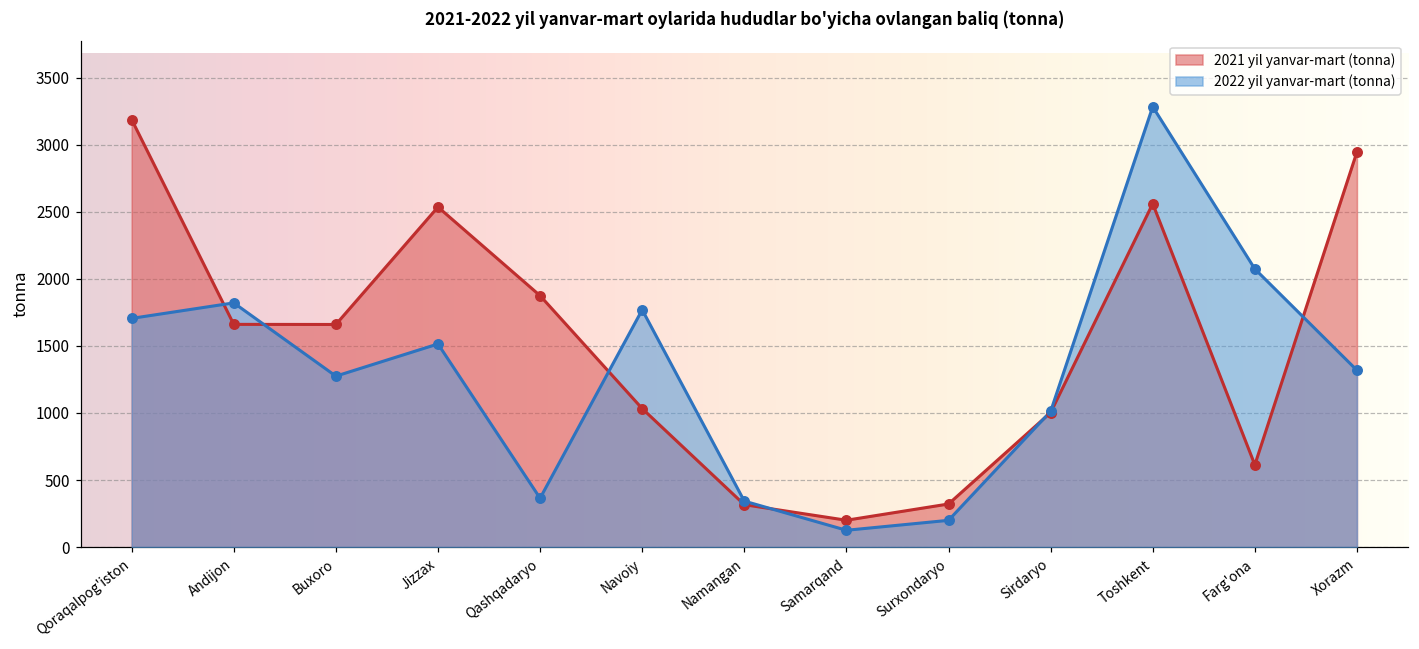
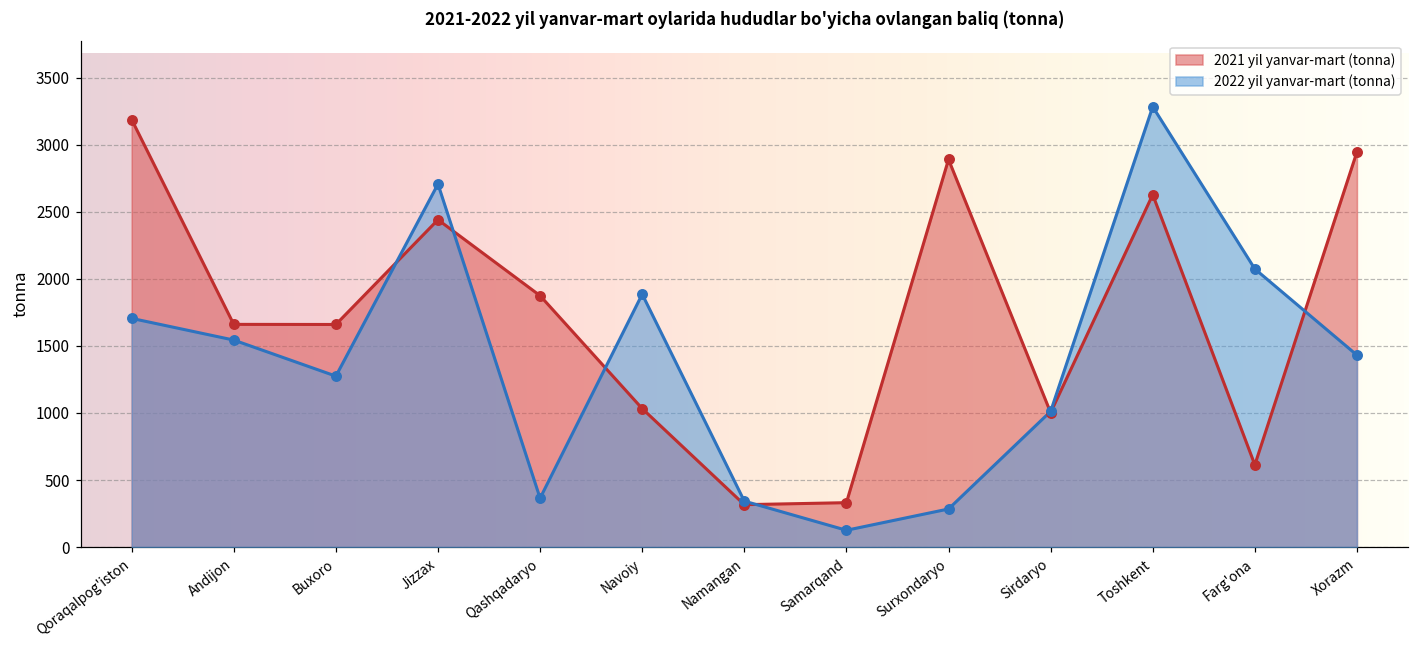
  {
    "2021 yil yanvar-mart (tonna)": {
      "Qoraqalpog'iston": 3190,
      "Andijon": 1660,
      "Buxoro": 1660,
-     "Jizzax": 2540,
+     "Jizzax": 2440,
      "Qashqadaryo": 1880,
      "Navoiy": 1030,
      "Namangan": 320,
-     "Samarqand": 200,
-     "Surxondaryo": 320,
-     "Toshkent": 2560,
+     "Samarqand": 330,
+     "Surxondaryo": 2890,
+     "Toshkent": 2630,
      "Farg'ona": 610,
      "Xorazm": 2950
    },
    "2022 yil yanvar-mart (tonna)": {
      "Qoraqalpog'iston": 1710,
-     "Andijon": 1820,
+     "Andijon": 1540,
      "Buxoro": 1270,
-     "Jizzax": 1510,
+     "Jizzax": 2710,
      "Qashqadaryo": 360,
-     "Navoiy": 1770,
+     "Navoiy": 1890,
      "Namangan": 340,
      "Samarqand": 130,
-     "Surxondaryo": 200,
+     "Surxondaryo": 280,
      "Toshkent": 3280,
      "Farg'ona": 2070,
-     "Xorazm": 1320
+     "Xorazm": 1430
    }
  }
